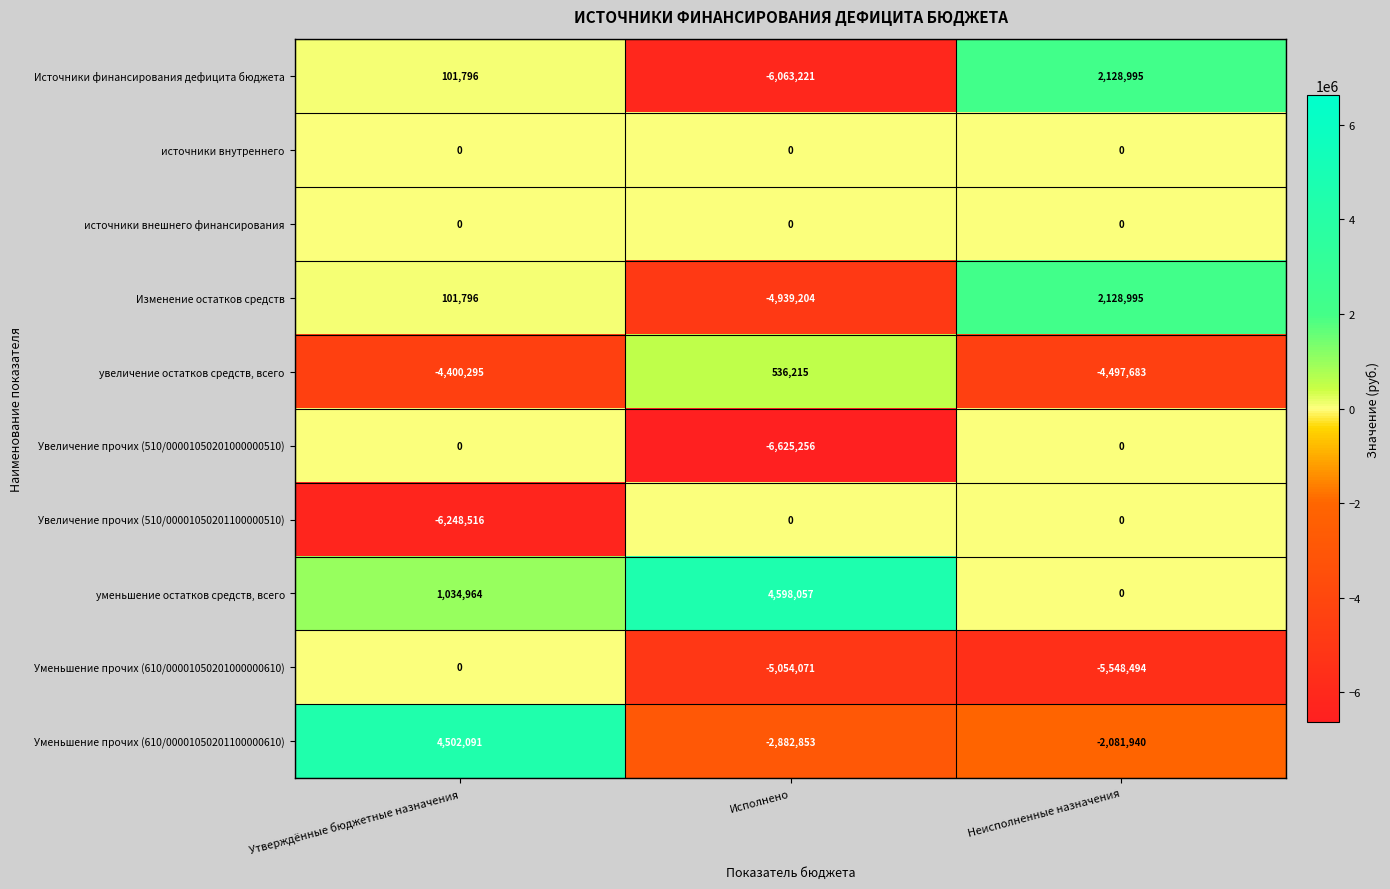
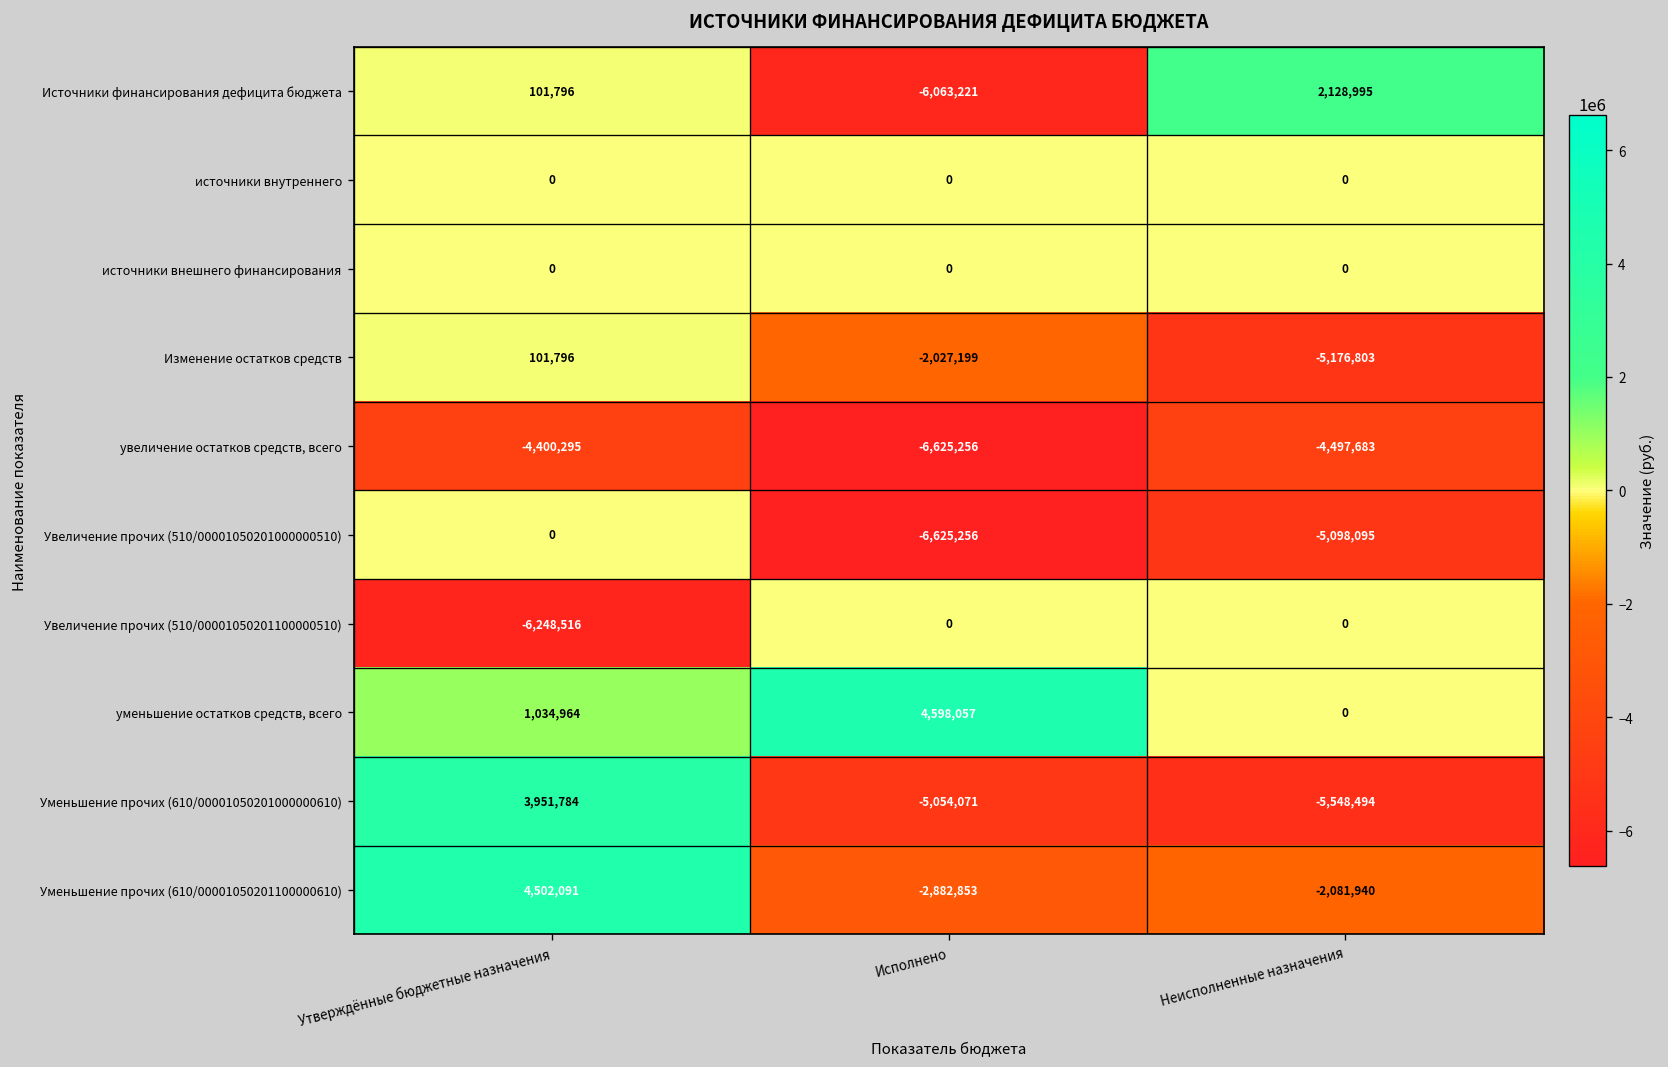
  {
    "Источники финансирования дефицита бюджета": {
      "Утверждённые бюджетные назначения": "101,796",
      "Исполнено": "-6,063,221",
      "Неисполненные назначения": "2,128,995"
    },
    "источники внутреннего": {
      "Утверждённые бюджетные назначения": "0",
      "Исполнено": "0",
      "Неисполненные назначения": "0"
    },
    "источники внешнего финансирования": {
      "Утверждённые бюджетные назначения": "0",
      "Исполнено": "0",
      "Неисполненные назначения": "0"
    },
    "Изменение остатков средств": {
      "Утверждённые бюджетные назначения": "101,796",
-     "Исполнено": "-4,939,204",
-     "Неисполненные назначения": "2,128,995"
+     "Исполнено": "-2,027,199",
+     "Неисполненные назначения": "-5,176,803"
    },
    "увеличение остатков средств, всего": {
      "Утверждённые бюджетные назначения": "-4,400,295",
-     "Исполнено": "536,215",
+     "Исполнено": "-6,625,256",
      "Неисполненные назначения": "-4,497,683"
    },
    "Увеличение прочих (510/00001050201000000510)": {
      "Утверждённые бюджетные назначения": "0",
      "Исполнено": "-6,625,256",
-     "Неисполненные назначения": "0"
+     "Неисполненные назначения": "-5,098,095"
    },
    "Увеличение прочих (510/00001050201100000510)": {
      "Утверждённые бюджетные назначения": "-6,248,516",
      "Исполнено": "0",
      "Неисполненные назначения": "0"
    },
    "уменьшение остатков средств, всего": {
      "Утверждённые бюджетные назначения": "1,034,964",
      "Исполнено": "4,598,057",
      "Неисполненные назначения": "0"
    },
    "Уменьшение прочих (610/00001050201000000610)": {
-     "Утверждённые бюджетные назначения": "0",
+     "Утверждённые бюджетные назначения": "3,951,784",
      "Исполнено": "-5,054,071",
      "Неисполненные назначения": "-5,548,494"
    },
    "Уменьшение прочих (610/00001050201100000610)": {
      "Утверждённые бюджетные назначения": "4,502,091",
      "Исполнено": "-2,882,853",
      "Неисполненные назначения": "-2,081,940"
    }
  }
